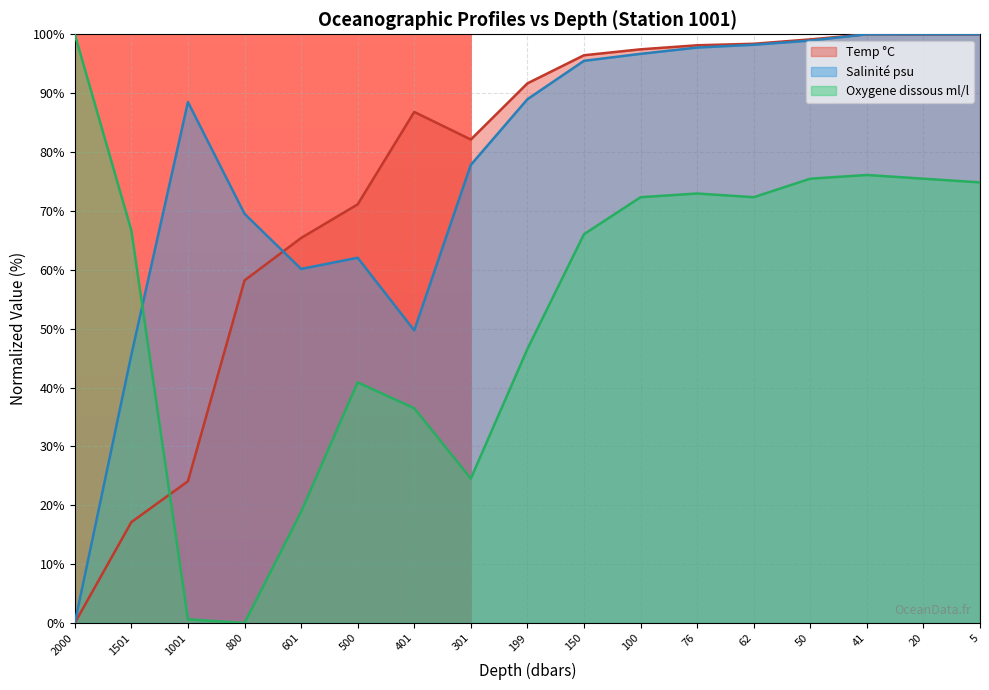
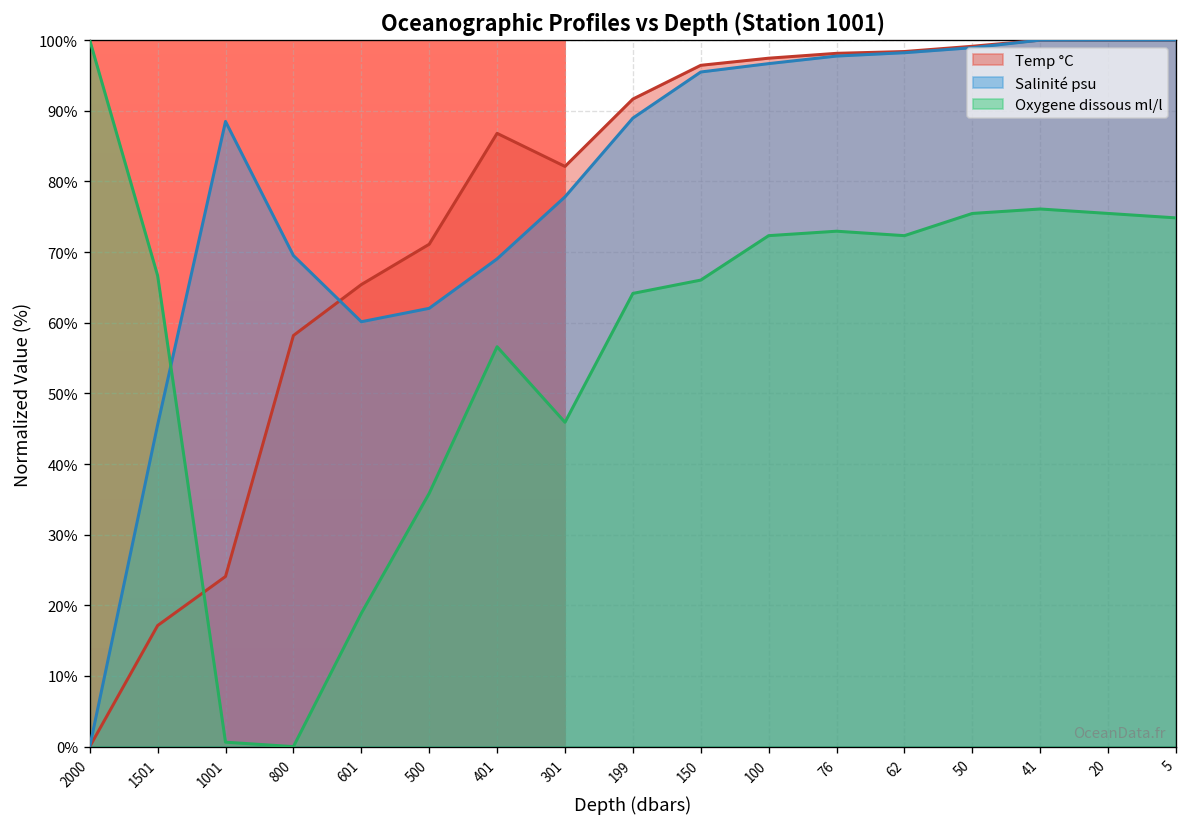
  {
    "Temp °C": {
      "1501": "17%",
      "1001": "24%",
      "800": "58%",
      "601": "65%",
      "500": "71%",
      "401": "87%",
      "301": "82%",
      "199": "92%",
      "150": "96%",
      "100": "97%"
    },
    "Salinité psu": {
      "1501": "46%",
      "1001": "88%",
      "800": "70%",
      "601": "60%",
      "500": "62%",
-     "401": "50%",
+     "401": "69%",
      "301": "78%",
      "199": "89%",
      "150": "95%",
      "100": "97%"
    },
    "Oxygene dissous ml/l": {
      "2000": "100%",
      "1501": "67%",
      "1001": "1%",
      "800": "0%",
      "601": "19%",
-     "500": "41%",
-     "401": "36%",
-     "301": "25%",
-     "199": "47%",
+     "500": "36%",
+     "401": "57%",
+     "301": "46%",
+     "199": "64%",
      "150": "66%",
      "100": "72%",
      "76": "73%",
      "62": "72%",
      "50": "75%",
      "41": "76%",
      "20": "75%",
      "5": "75%"
    }
  }
